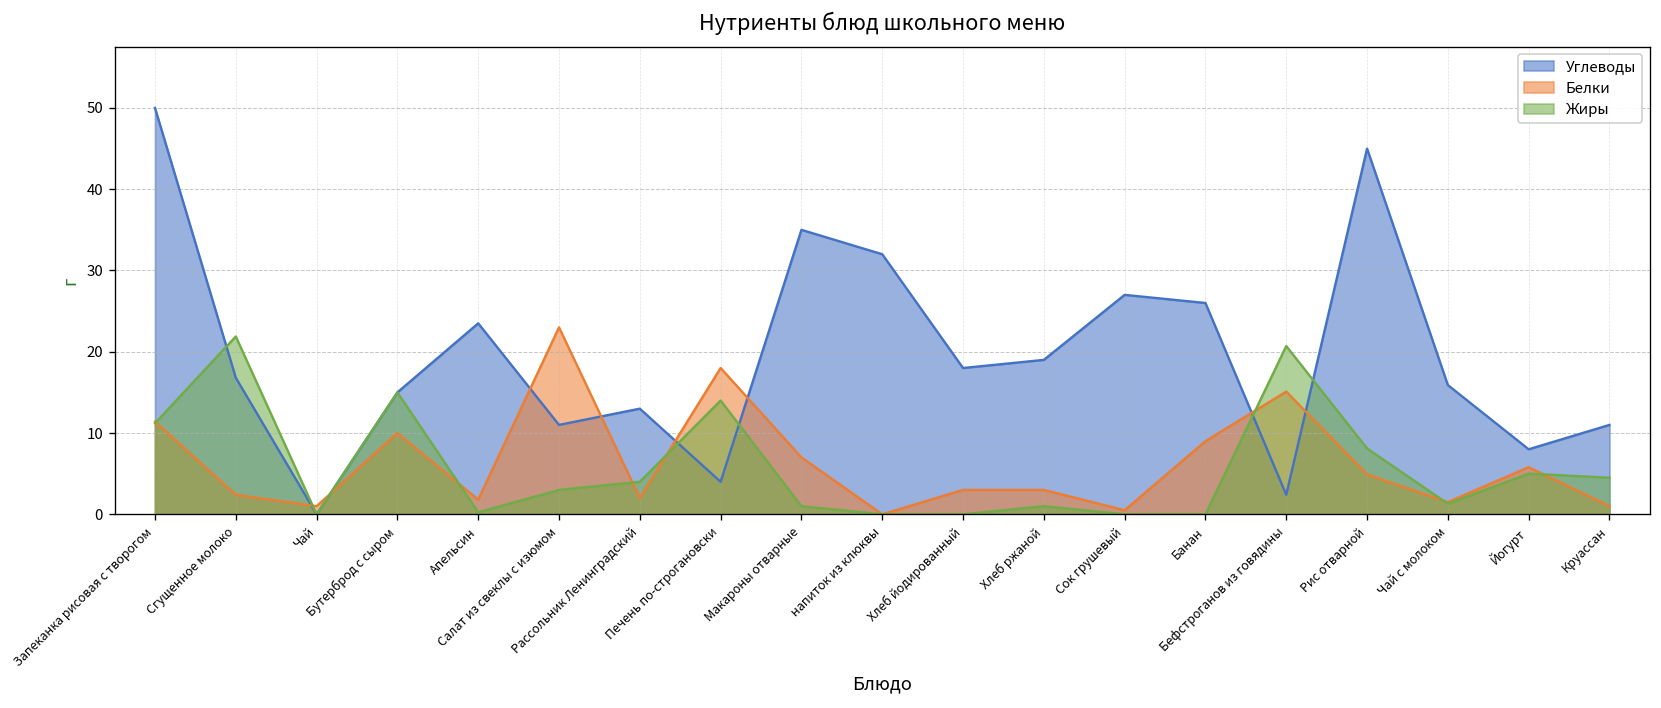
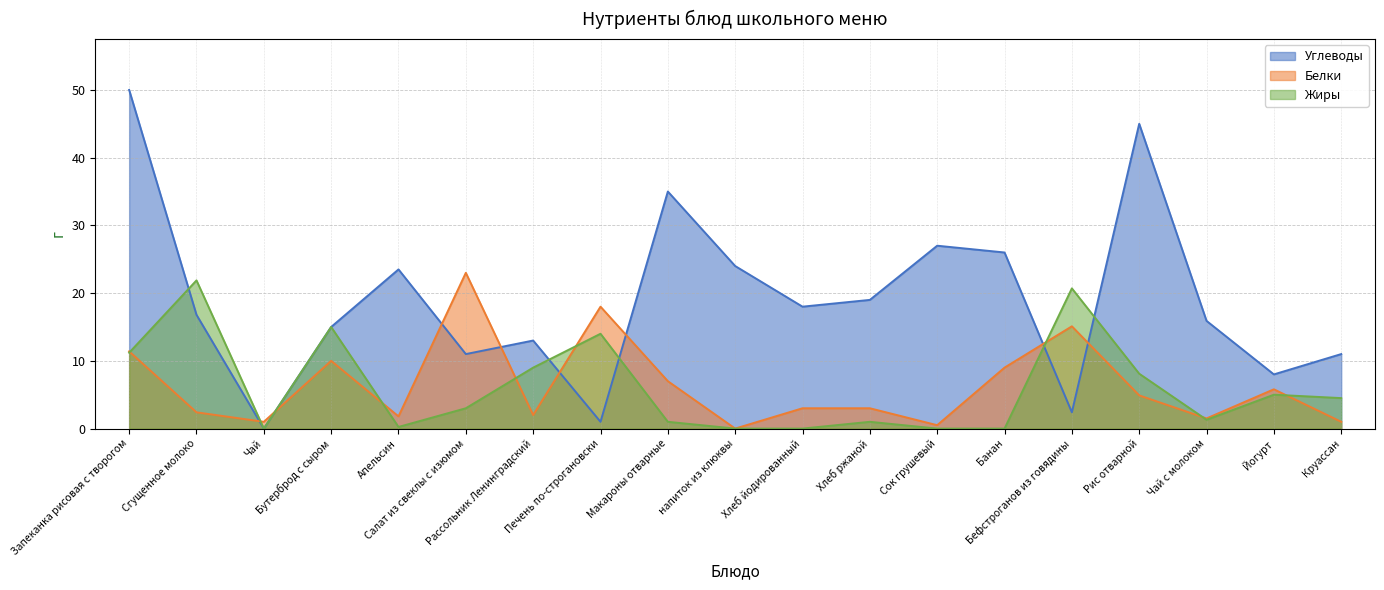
  {
    "Углеводы": {
      "Запеканка рисовая с творогом": 50,
      "Сгущенное молоко": 17,
      "Апельсин": 24,
      "Салат из свеклы с изюмом": 11,
      "Рассольник Ленинградский": 13,
-     "Печень по-строгановски": 4,
+     "Печень по-строгановски": 1,
      "Макароны отварные": 35,
-     "напиток из клюквы": 32,
+     "напиток из клюквы": 24,
      "Хлеб йодированный": 18,
      "Хлеб ржаной": 19,
      "Сок грушевый": 27,
      "Банан": 26,
      "Бефстроганов из говядины": 2,
      "Рис отварной": 45,
      "Чай с молоком": 16,
      "Йогурт": 8,
      "Круассан": 11
    },
    "Белки": {
      "Сгущенное молоко": 2,
      "Чай": 1,
      "Бутерброд с сыром": 10,
      "Апельсин": 2,
      "Салат из свеклы с изюмом": 23,
      "Рассольник Ленинградский": 2,
      "Печень по-строгановски": 18,
      "Макароны отварные": 7,
      "Хлеб йодированный": 3,
      "Хлеб ржаной": 3,
      "Сок грушевый": 1,
      "Банан": 9,
      "Бефстроганов из говядины": 15,
      "Рис отварной": 5,
      "Йогурт": 6,
      "Круассан": 1
    },
    "Жиры": {
      "Сгущенное молоко": 22,
      "Апельсин": 0,
      "Салат из свеклы с изюмом": 3,
-     "Рассольник Ленинградский": 4,
+     "Рассольник Ленинградский": 9,
      "Печень по-строгановски": 14,
      "Макароны отварные": 1,
      "Хлеб йодированный": 0,
      "Хлеб ржаной": 1,
      "Сок грушевый": 0,
      "Банан": 0,
      "Бефстроганов из говядины": 21,
      "Рис отварной": 8,
      "Йогурт": 5,
      "Круассан": 5
    }
  }
